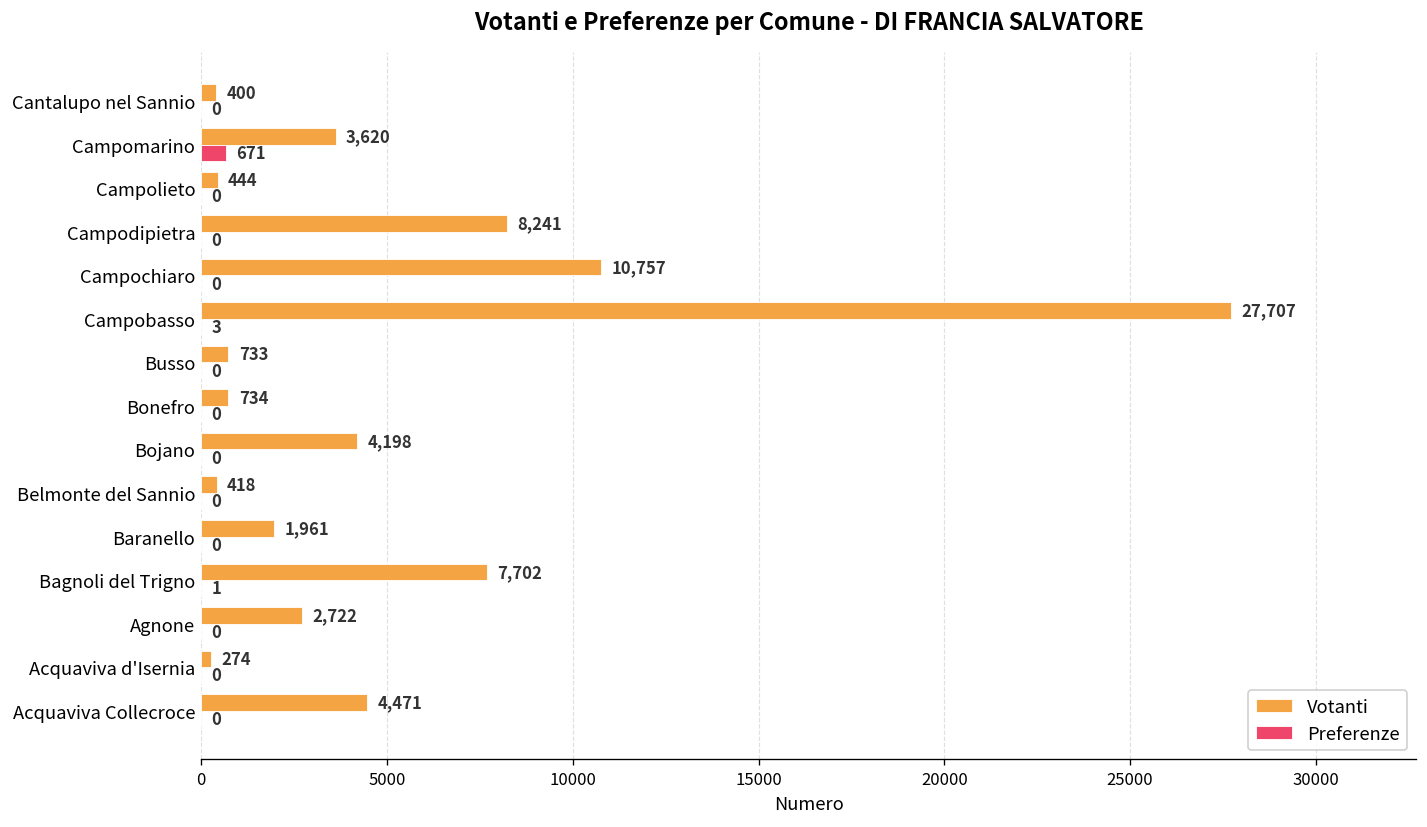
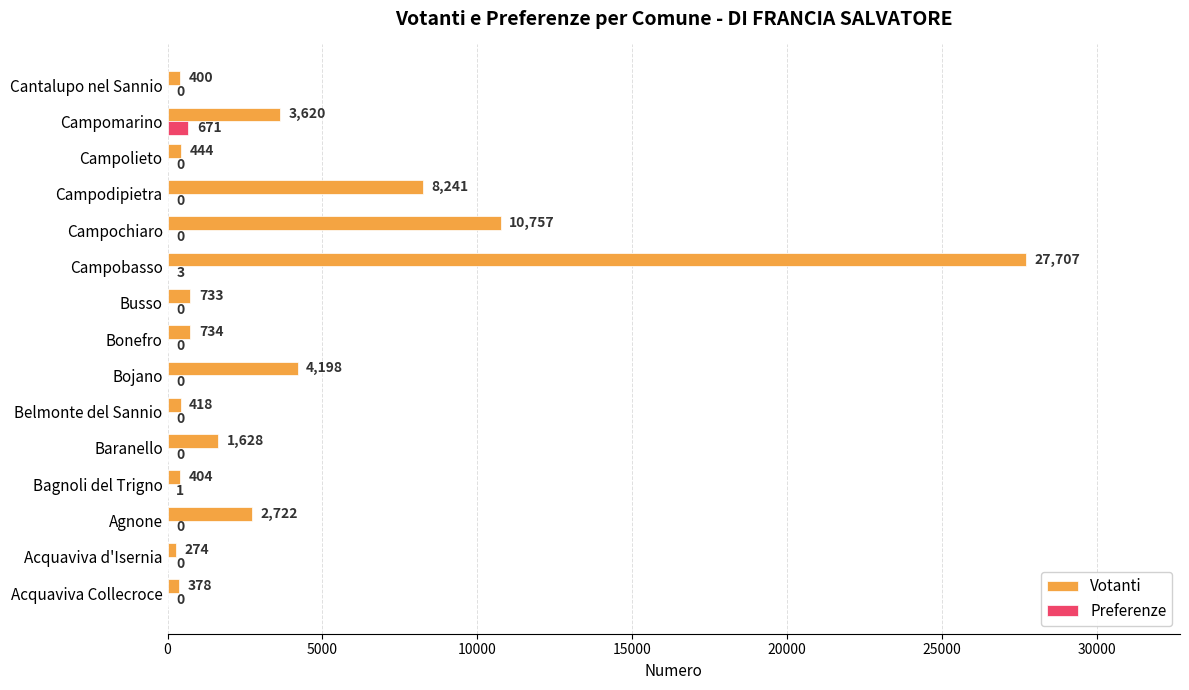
  {
    "Votanti": {
      "Cantalupo nel Sannio": "400",
      "Campomarino": "3,620",
      "Campolieto": "444",
      "Campodipietra": "8,241",
      "Campochiaro": "10,757",
      "Campobasso": "27,707",
      "Busso": "733",
      "Bonefro": "734",
      "Bojano": "4,198",
      "Belmonte del Sannio": "418",
-     "Baranello": "1,961",
-     "Bagnoli del Trigno": "7,702",
+     "Baranello": "1,628",
+     "Bagnoli del Trigno": "404",
      "Agnone": "2,722",
      "Acquaviva d'Isernia": "274",
-     "Acquaviva Collecroce": "4,471"
+     "Acquaviva Collecroce": "378"
    },
    "Preferenze": {
      "Cantalupo nel Sannio": "0",
      "Campomarino": "671",
      "Campolieto": "0",
      "Campodipietra": "0",
      "Campochiaro": "0",
      "Campobasso": "3",
      "Busso": "0",
      "Bonefro": "0",
      "Bojano": "0",
      "Belmonte del Sannio": "0",
      "Baranello": "0",
      "Bagnoli del Trigno": "1",
      "Agnone": "0",
      "Acquaviva d'Isernia": "0",
      "Acquaviva Collecroce": "0"
    }
  }
